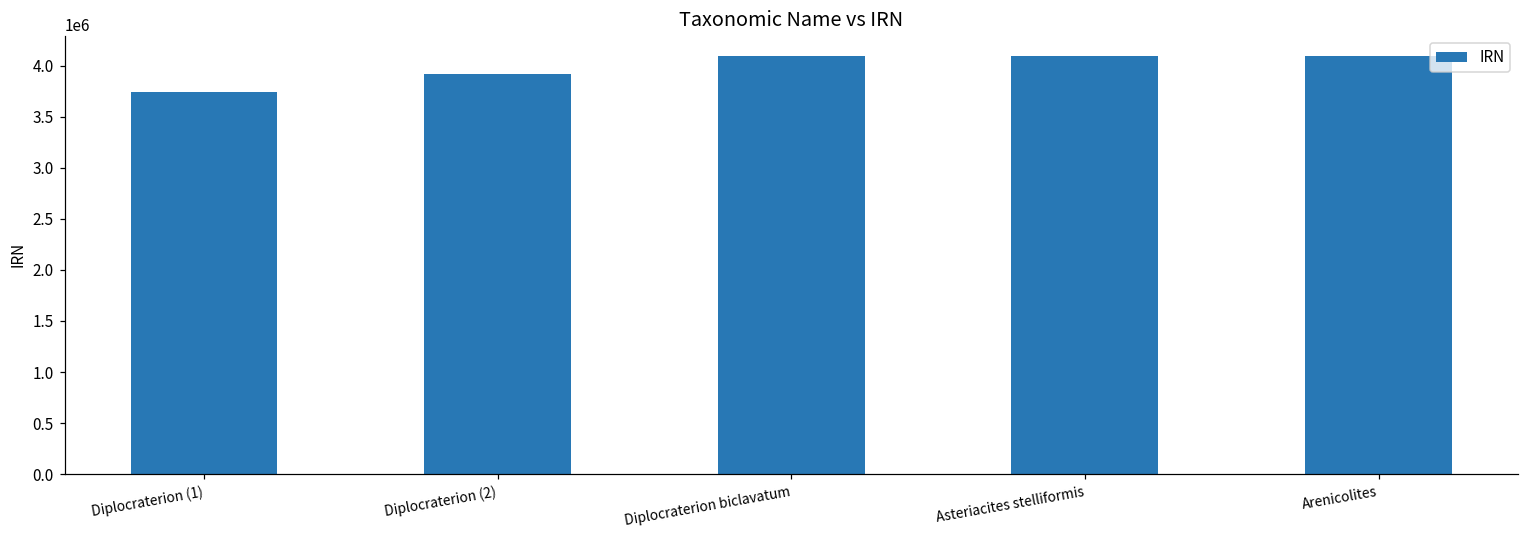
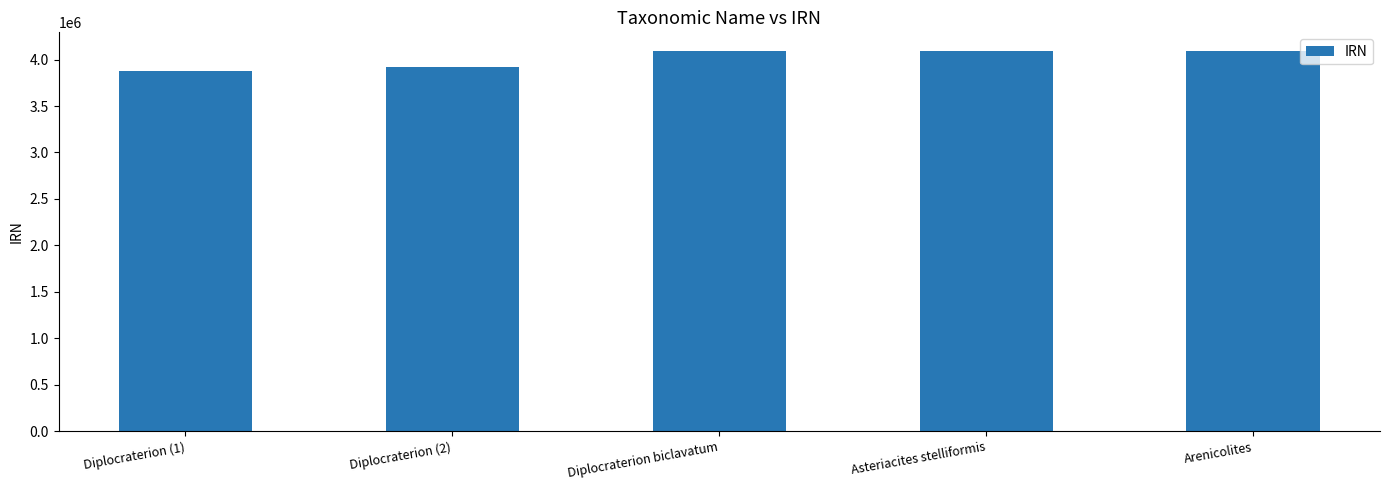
  {
-   "Diplocraterion (1)": 3700000,
+   "Diplocraterion (1)": 3900000,
    "Diplocraterion (2)": 3900000,
    "Diplocraterion biclavatum": 4100000,
    "Asteriacites stelliformis": 4100000,
    "Arenicolites": 4100000
  }
